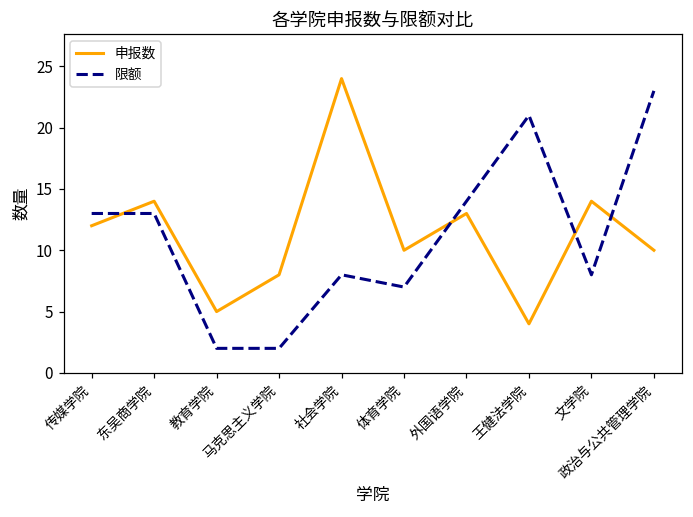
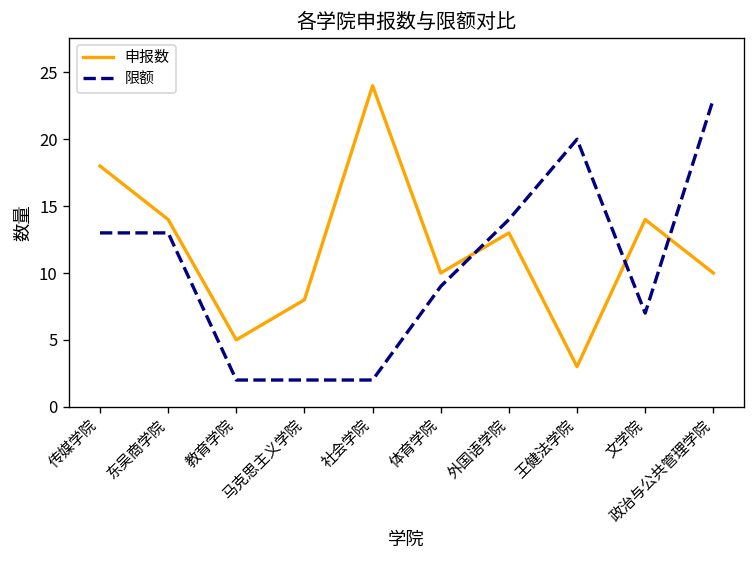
  {
    "申报数": {
-     "传媒学院": 12,
+     "传媒学院": 18,
      "东吴商学院": 14,
      "教育学院": 5,
      "马克思主义学院": 8,
      "社会学院": 24,
      "体育学院": 10,
      "外国语学院": 13,
-     "王健法学院": 4,
+     "王健法学院": 3,
      "文学院": 14,
      "政治与公共管理学院": 10
    },
    "限额": {
      "传媒学院": 13,
      "东吴商学院": 13,
      "教育学院": 2,
      "马克思主义学院": 2,
-     "社会学院": 8,
-     "体育学院": 7,
+     "社会学院": 2,
+     "体育学院": 9,
      "外国语学院": 14,
-     "王健法学院": 21,
-     "文学院": 8,
+     "王健法学院": 20,
+     "文学院": 7,
      "政治与公共管理学院": 23
    }
  }
